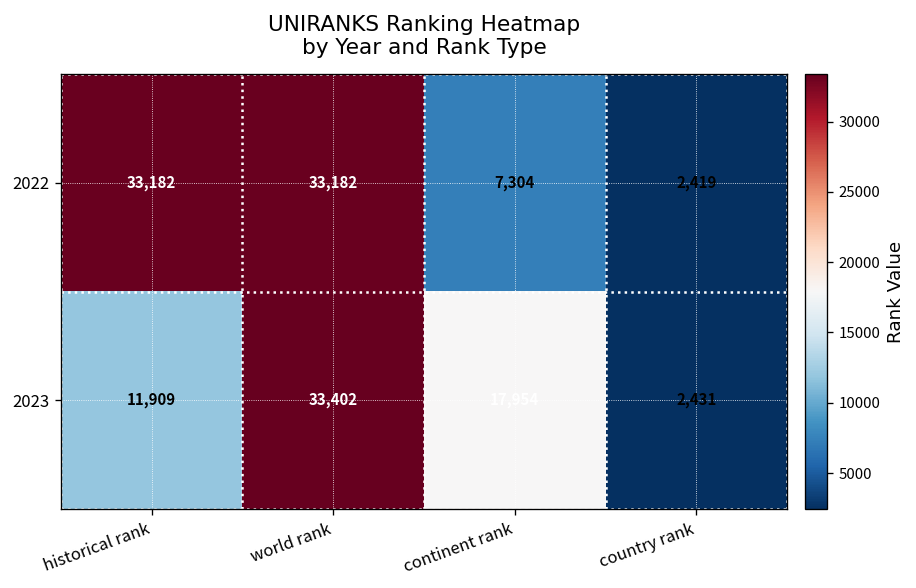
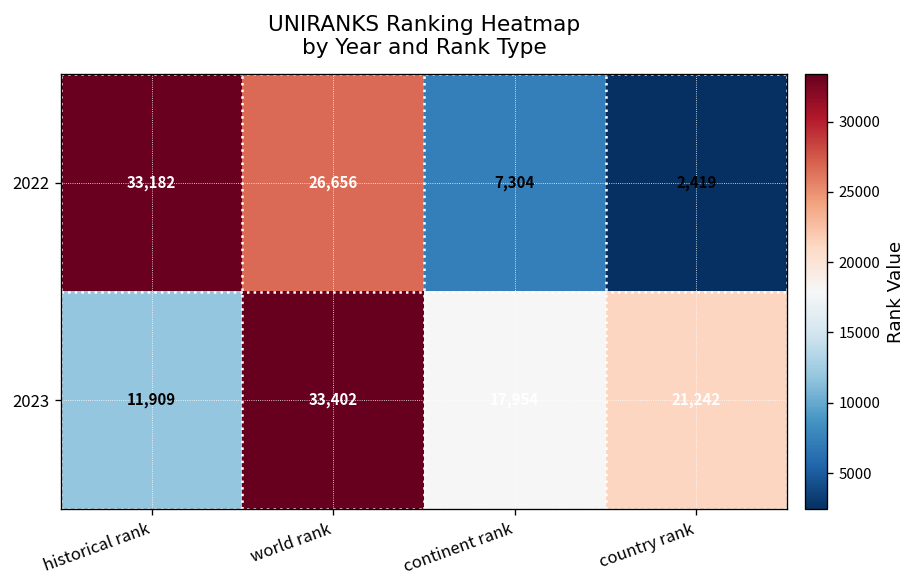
  {
    "2022": {
      "historical rank": "33,182",
-     "world rank": "33,182",
+     "world rank": "26,656",
      "continent rank": "7,304",
      "country rank": "2,419"
    },
    "2023": {
      "historical rank": "11,909",
      "world rank": "33,402",
-     "country rank": "2,431"
+     "country rank": "21,242"
    }
  }
